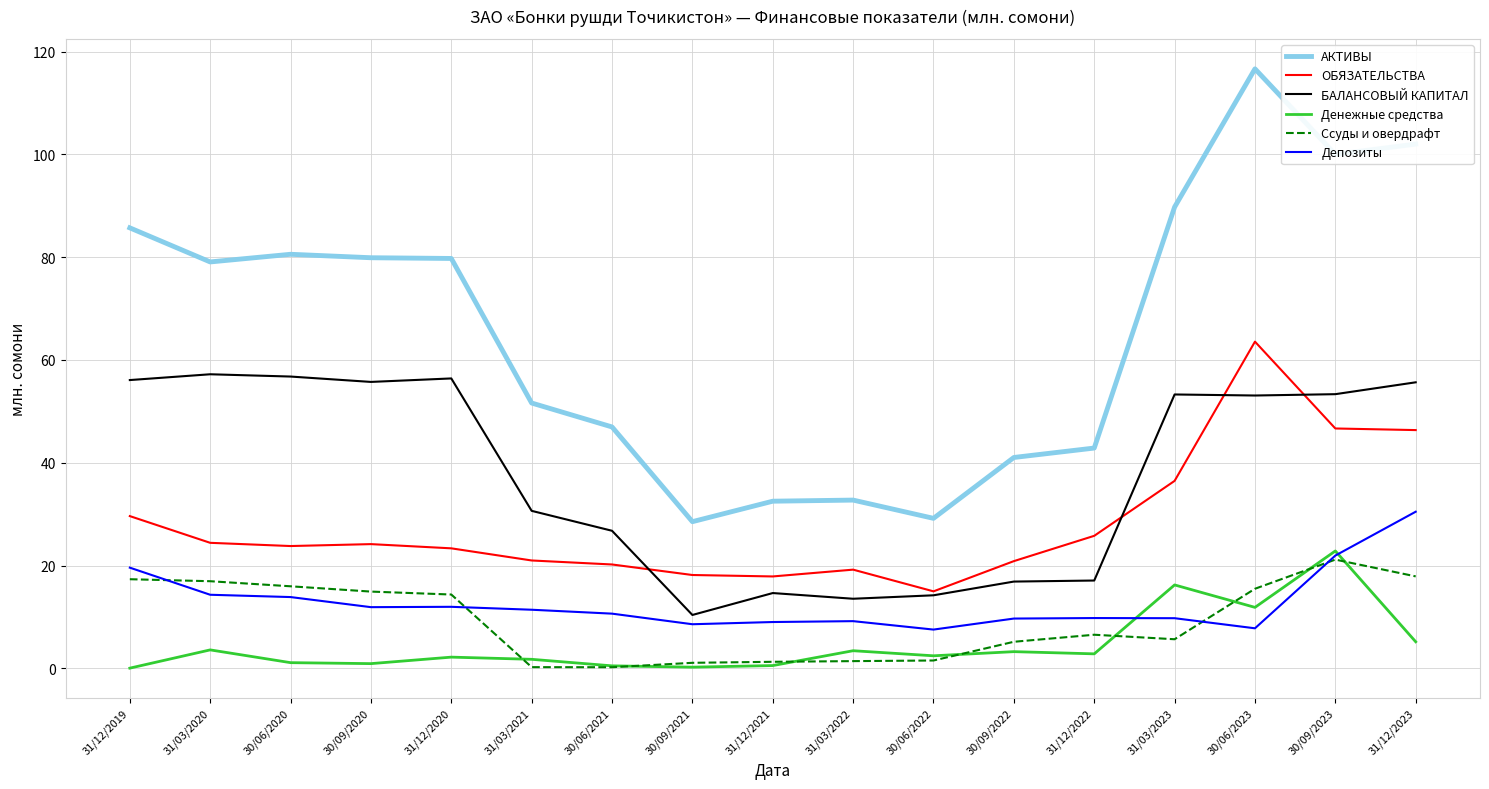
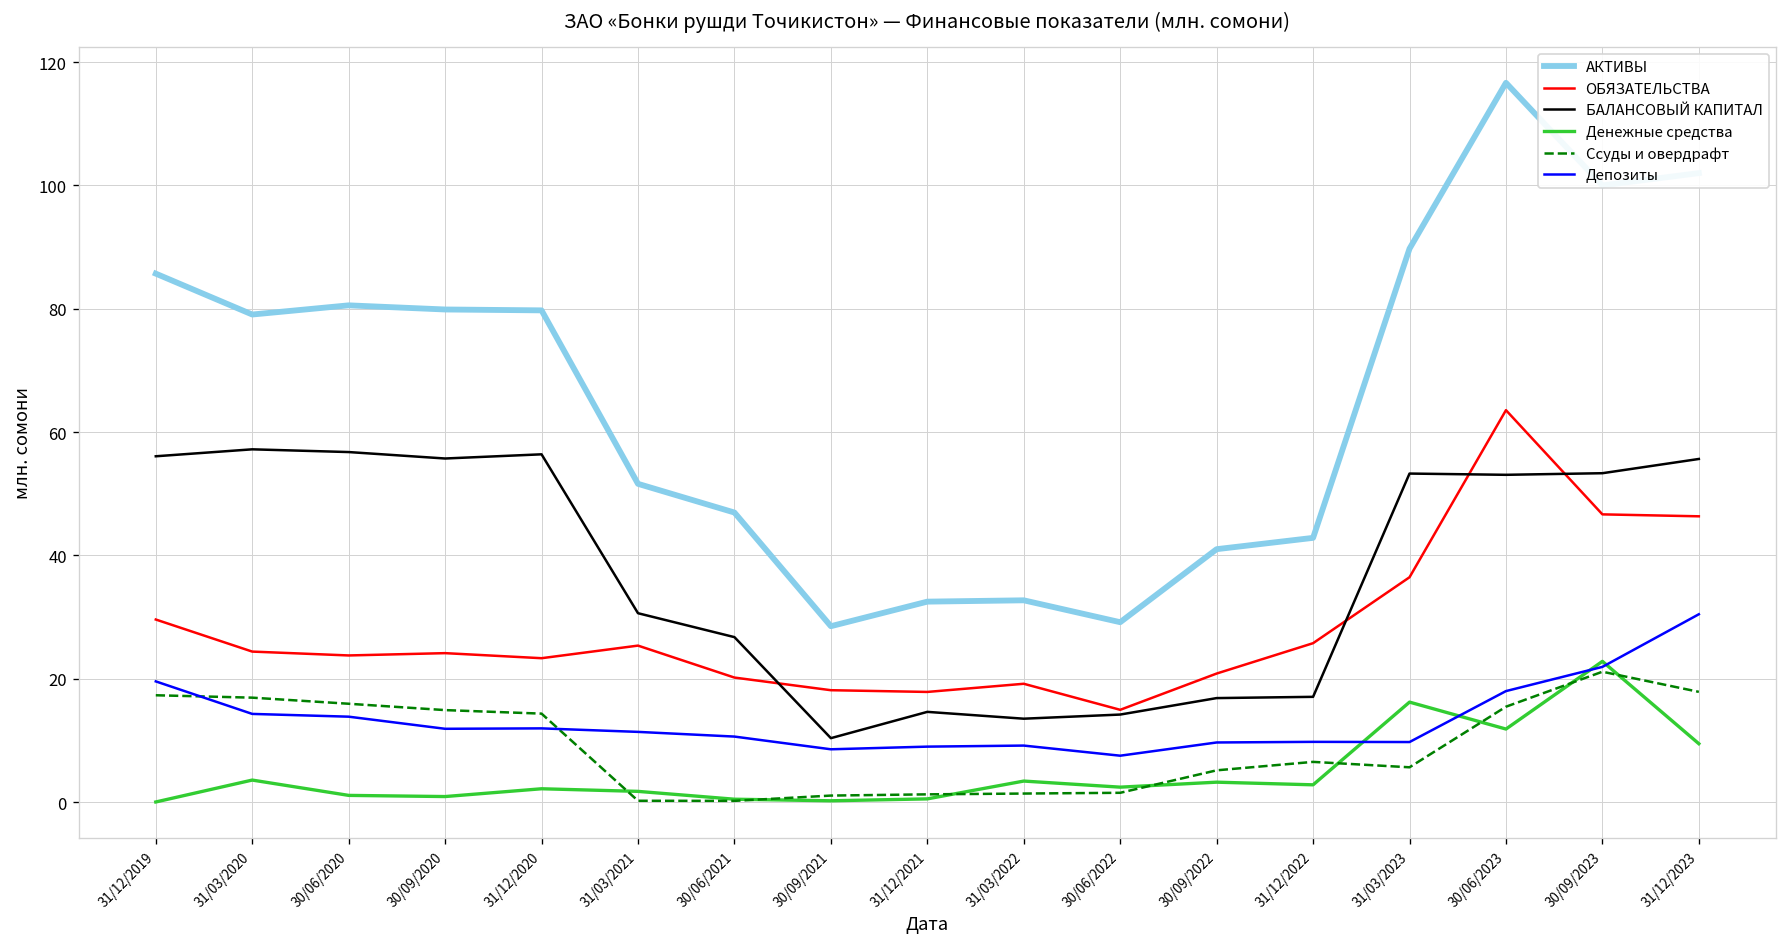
  {
    "АКТИВЫ": {
      "31/12/2019": 86,
      "31/03/2020": 79,
      "30/06/2020": 81,
      "30/09/2020": 80,
      "31/12/2020": 80,
      "31/03/2021": 52,
      "30/06/2021": 47,
      "30/09/2021": 29,
      "31/12/2021": 33,
      "31/03/2022": 33,
      "30/06/2022": 29,
      "30/09/2022": 41,
      "31/12/2022": 43,
      "31/03/2023": 90,
      "30/06/2023": 117
    },
    "ОБЯЗАТЕЛЬСТВА": {
      "31/12/2019": 30,
      "31/03/2020": 24,
      "30/06/2020": 24,
      "30/09/2020": 24,
      "31/12/2020": 23,
-     "31/03/2021": 21,
+     "31/03/2021": 25,
      "30/06/2021": 20,
      "30/09/2021": 18,
      "31/12/2021": 18,
      "31/03/2022": 19,
      "30/06/2022": 15,
      "30/09/2022": 21,
      "31/12/2022": 26,
      "31/03/2023": 36,
      "30/06/2023": 64,
      "30/09/2023": 47,
      "31/12/2023": 46
    },
    "БАЛАНСОВЫЙ КАПИТАЛ": {
      "31/12/2019": 56,
      "31/03/2020": 57,
      "30/06/2020": 57,
      "30/09/2020": 56,
      "31/12/2020": 56,
      "31/03/2021": 31,
      "30/06/2021": 27,
      "30/09/2021": 10,
      "31/12/2021": 15,
      "31/03/2022": 14,
      "30/06/2022": 14,
      "30/09/2022": 17,
      "31/12/2022": 17,
      "31/03/2023": 53,
      "30/06/2023": 53,
      "30/09/2023": 53,
      "31/12/2023": 56
    },
    "Денежные средства": {
      "31/12/2019": 0,
      "31/03/2020": 4,
      "30/06/2020": 1,
      "30/09/2020": 1,
      "31/12/2020": 2,
      "31/03/2021": 2,
      "30/09/2021": 0,
      "31/12/2021": 1,
      "31/03/2022": 3,
      "30/06/2022": 2,
      "30/09/2022": 3,
      "31/12/2022": 3,
      "31/03/2023": 16,
      "30/06/2023": 12,
      "30/09/2023": 23,
-     "31/12/2023": 5
+     "31/12/2023": 9
    },
    "Ссуды и овердрафт": {
      "31/12/2019": 17,
      "31/03/2020": 17,
      "30/06/2020": 16,
      "30/09/2020": 15,
      "31/12/2020": 14,
      "31/03/2021": 0,
      "30/09/2021": 1,
      "31/12/2021": 1,
      "31/03/2022": 1,
      "30/06/2022": 2,
      "30/09/2022": 5,
      "31/12/2022": 7,
      "31/03/2023": 6,
      "30/06/2023": 15,
      "30/09/2023": 21,
      "31/12/2023": 18
    },
    "Депозиты": {
      "31/12/2019": 20,
      "31/03/2020": 14,
      "30/06/2020": 14,
      "30/09/2020": 12,
      "31/12/2020": 12,
      "31/03/2021": 11,
      "30/06/2021": 11,
      "30/09/2021": 9,
      "31/12/2021": 9,
      "31/03/2022": 9,
      "30/06/2022": 8,
      "30/09/2022": 10,
      "31/12/2022": 10,
      "31/03/2023": 10,
-     "30/06/2023": 8,
+     "30/06/2023": 18,
      "30/09/2023": 22,
      "31/12/2023": 30
    }
  }
